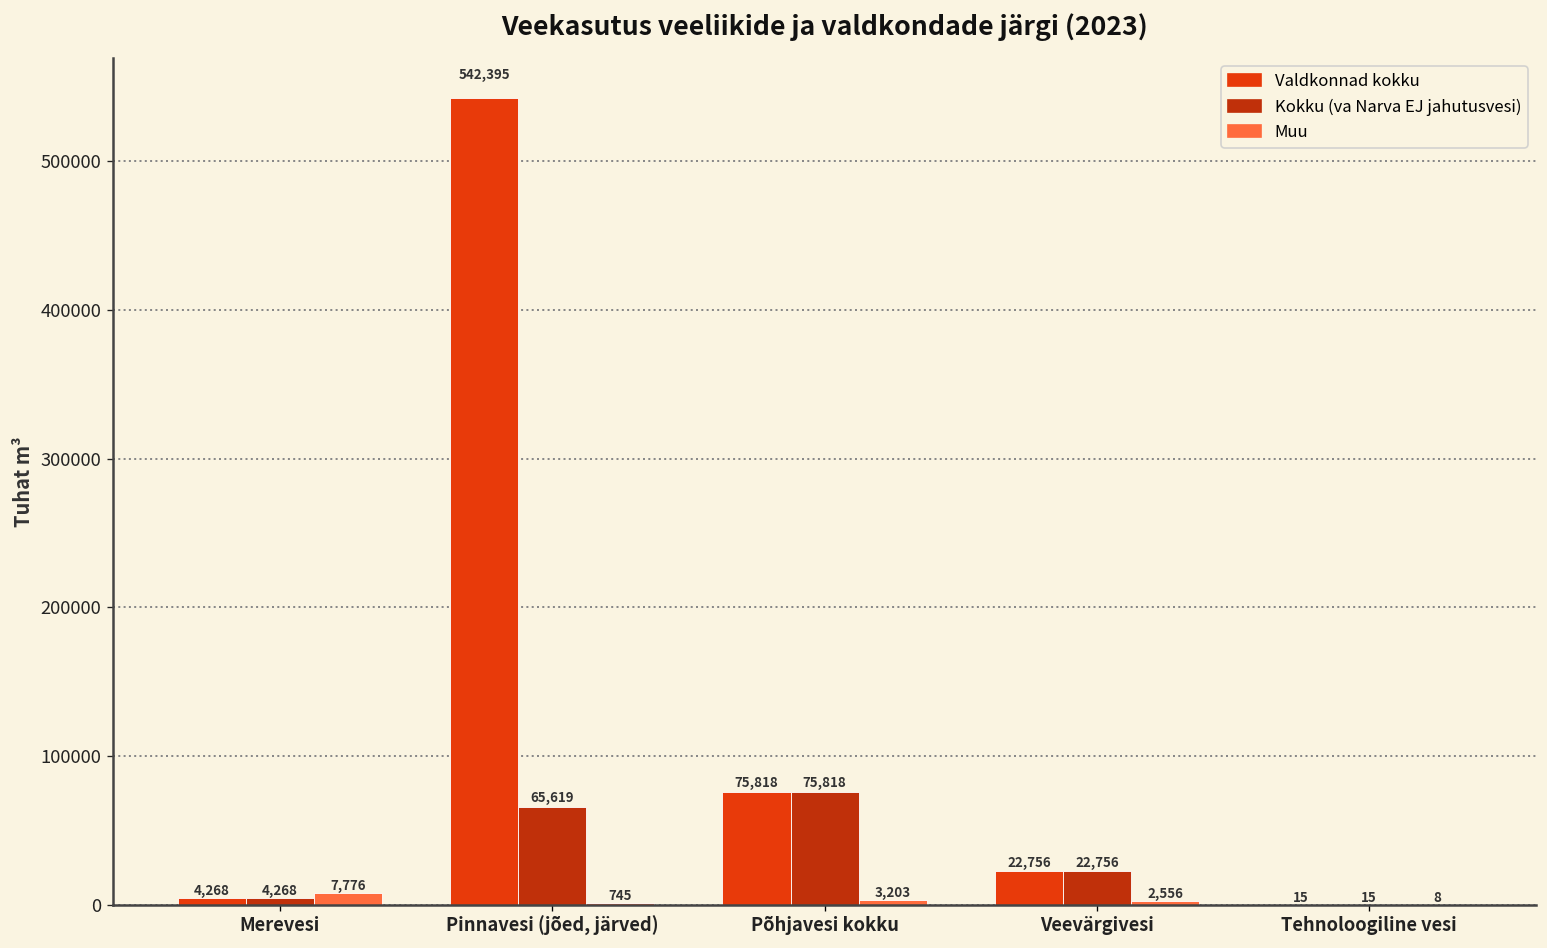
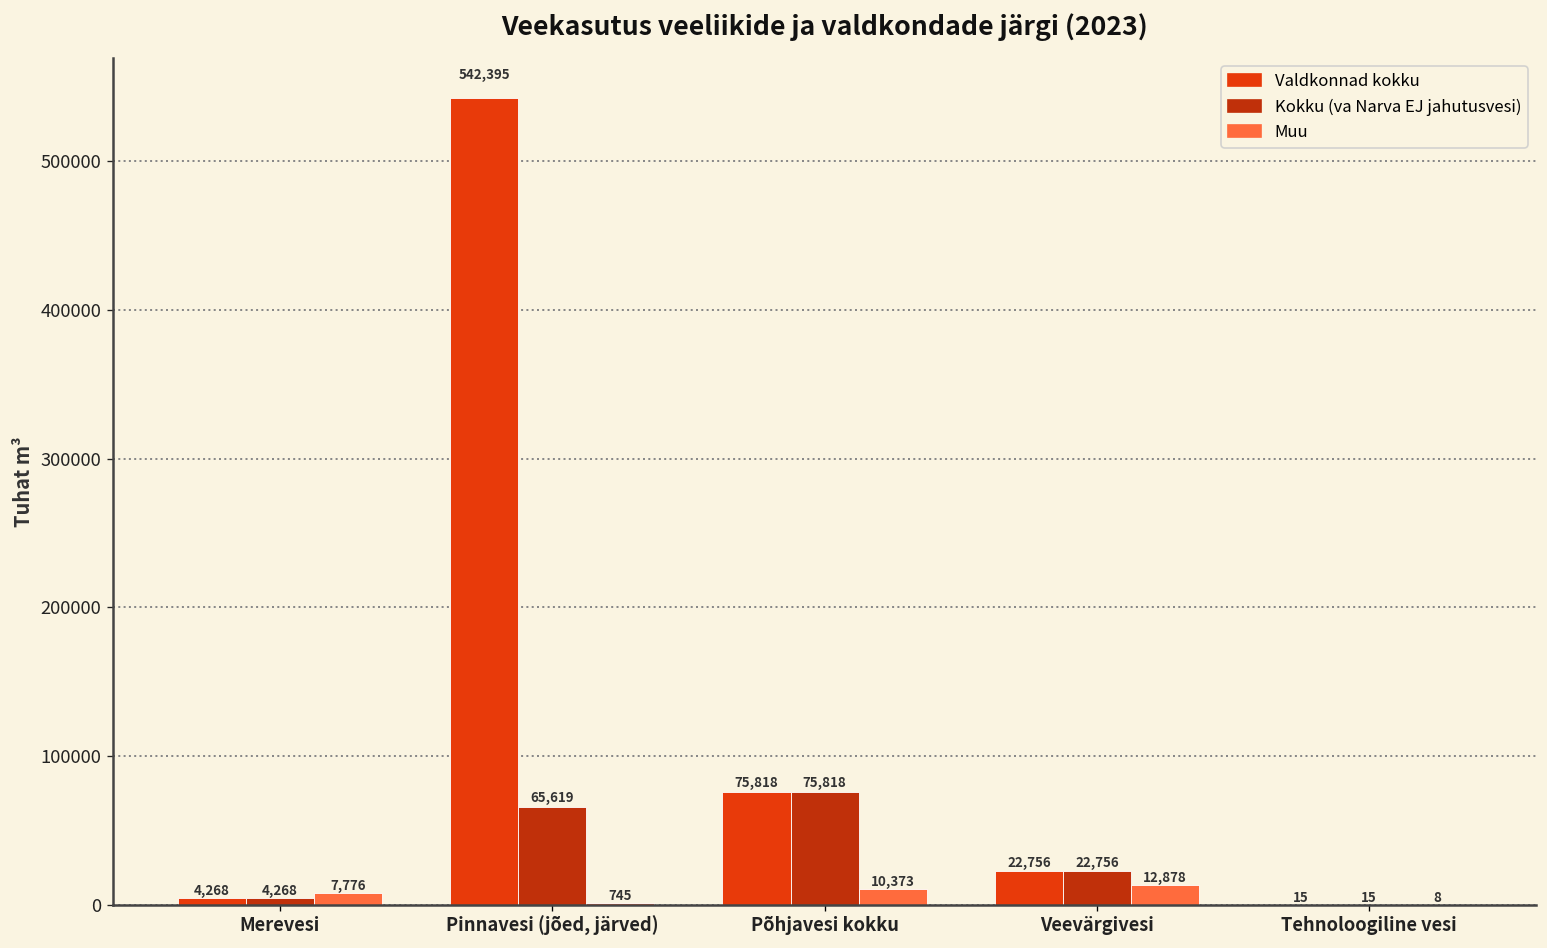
  {
    "Muu": {
      "Merevesi": "7,776",
      "Pinnavesi (jõed, järved)": "745",
-     "Põhjavesi kokku": "3,203",
-     "Veevärgivesi": "2,556",
+     "Põhjavesi kokku": "10,373",
+     "Veevärgivesi": "12,878",
      "Tehnoloogiline vesi": "8"
    }
  }
